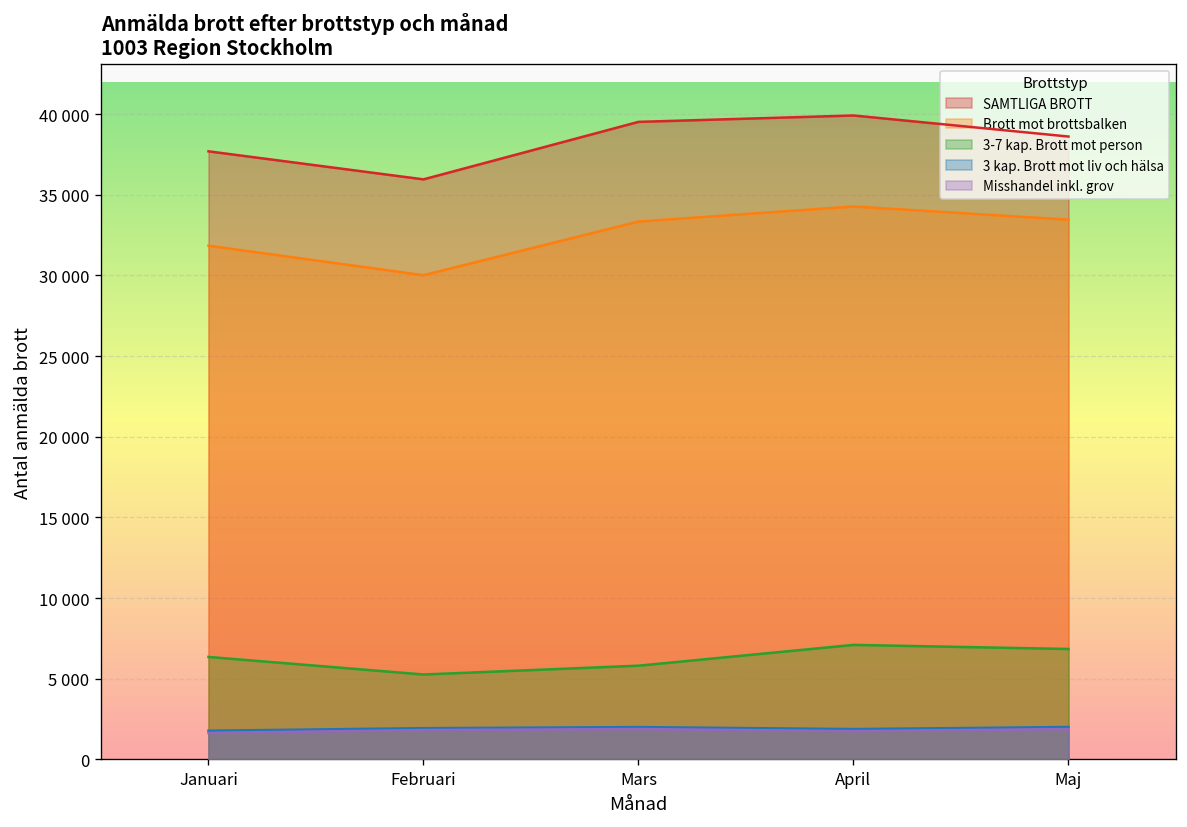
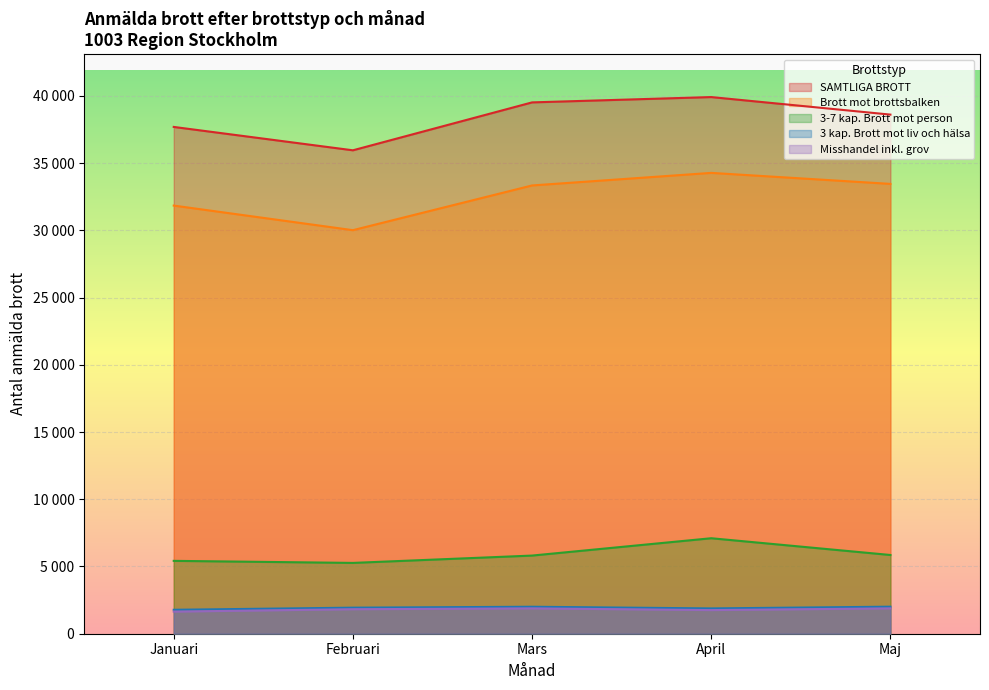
  {
    "3-7 kap. Brott mot person": {
-     "Januari": 6400,
+     "Januari": 5400,
      "Februari": 5300,
      "Mars": 5800,
      "April": 7100,
-     "Maj": 6800
+     "Maj": 5900
    }
  }
